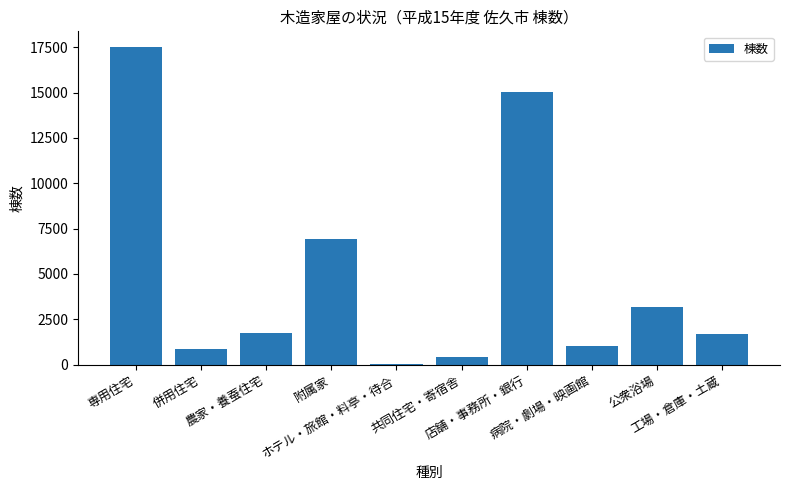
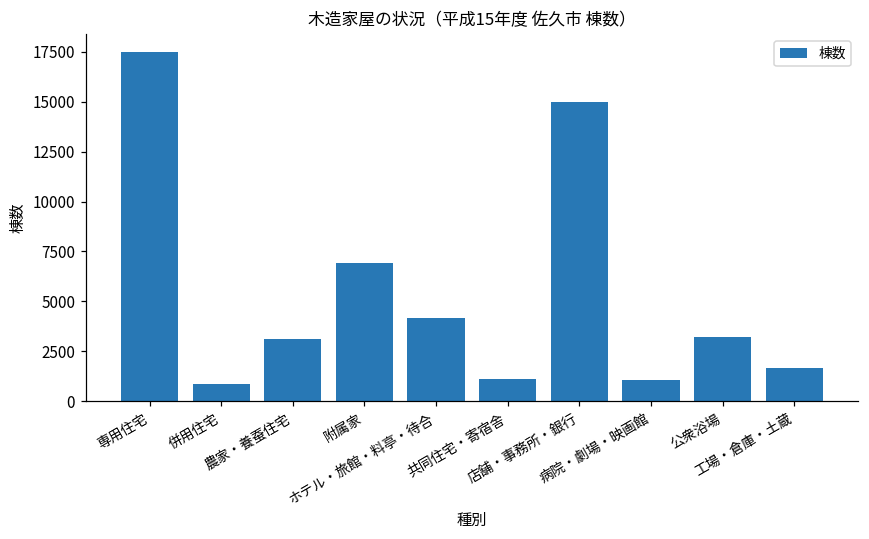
  {
    "専用住宅": 17500,
    "併用住宅": 900,
-   "農家・養蚕住宅": 1800,
+   "農家・養蚕住宅": 3100,
    "附属家": 6900,
-   "ホテル・旅館・料亭・待合": 0,
-   "共同住宅・寄宿舎": 400,
+   "ホテル・旅館・料亭・待合": 4200,
+   "共同住宅・寄宿舎": 1100,
    "店舗・事務所・銀行": 15000,
    "病院・劇場・映画館": 1100,
    "公衆浴場": 3200,
    "工場・倉庫・土蔵": 1700
  }
